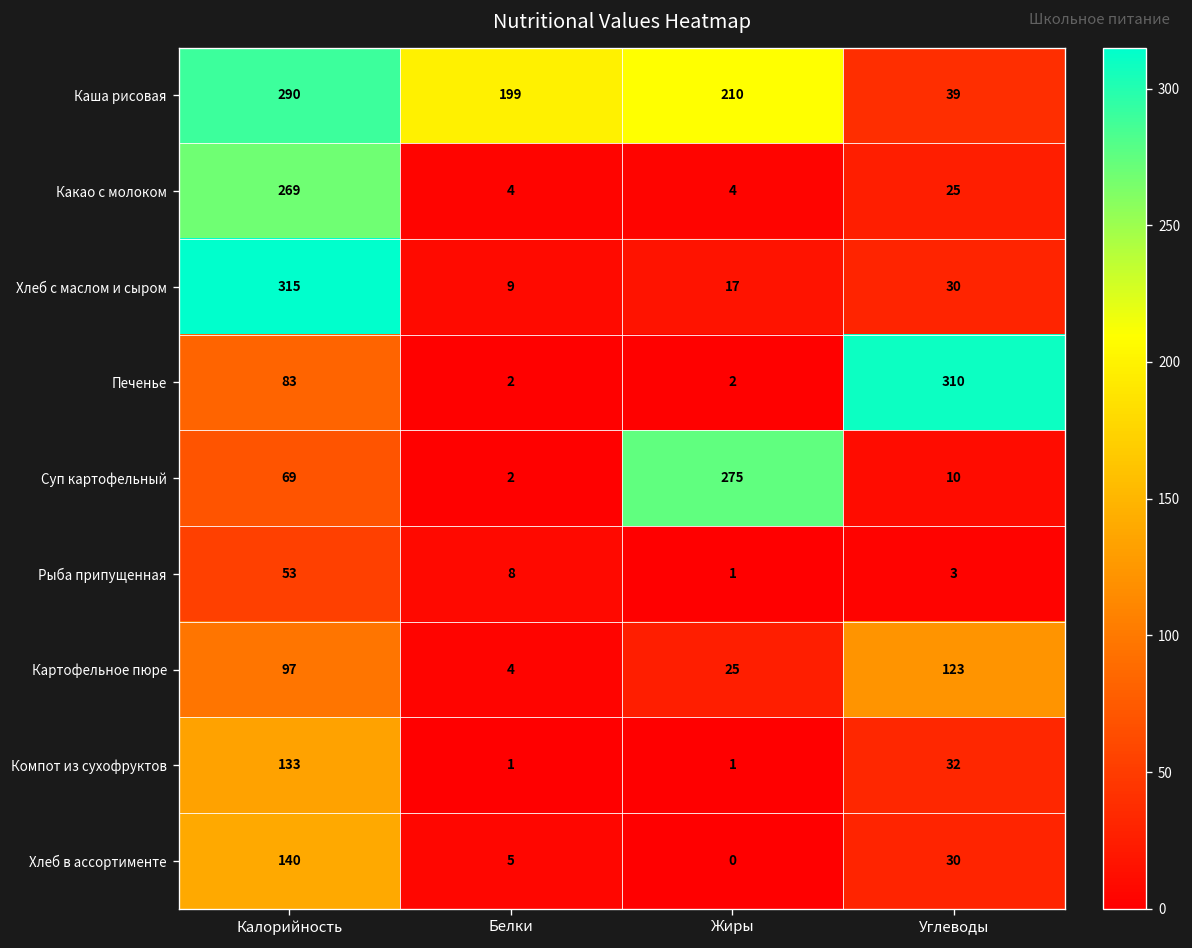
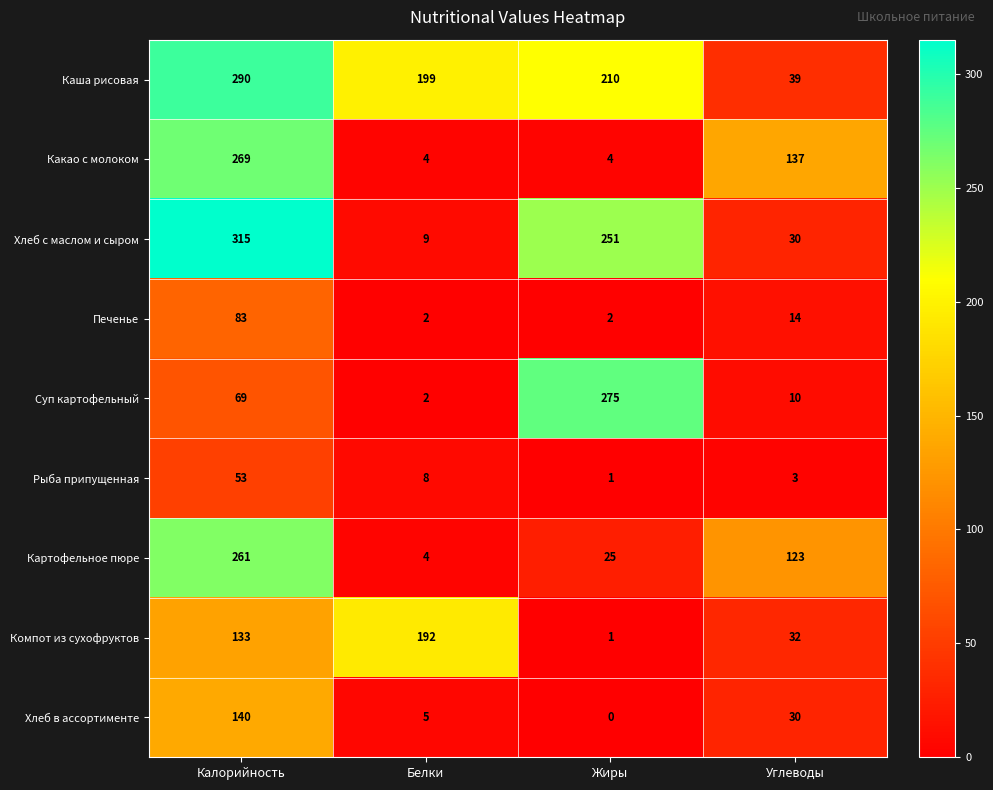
  {
    "Каша рисовая": {
      "Калорийность": 290,
      "Белки": 199,
      "Жиры": 210,
      "Углеводы": 39
    },
    "Какао с молоком": {
      "Калорийность": 269,
      "Белки": 4,
      "Жиры": 4,
-     "Углеводы": 25
+     "Углеводы": 137
    },
    "Хлеб с маслом и сыром": {
      "Калорийность": 315,
      "Белки": 9,
-     "Жиры": 17,
+     "Жиры": 251,
      "Углеводы": 30
    },
    "Печенье": {
      "Калорийность": 83,
      "Белки": 2,
      "Жиры": 2,
-     "Углеводы": 310
+     "Углеводы": 14
    },
    "Суп картофельный": {
      "Калорийность": 69,
      "Белки": 2,
      "Жиры": 275,
      "Углеводы": 10
    },
    "Рыба припущенная": {
      "Калорийность": 53,
      "Белки": 8,
      "Жиры": 1,
      "Углеводы": 3
    },
    "Картофельное пюре": {
-     "Калорийность": 97,
+     "Калорийность": 261,
      "Белки": 4,
      "Жиры": 25,
      "Углеводы": 123
    },
    "Компот из сухофруктов": {
      "Калорийность": 133,
-     "Белки": 1,
+     "Белки": 192,
      "Жиры": 1,
      "Углеводы": 32
    },
    "Хлеб в ассортименте": {
      "Калорийность": 140,
      "Белки": 5,
      "Жиры": 0,
      "Углеводы": 30
    }
  }
